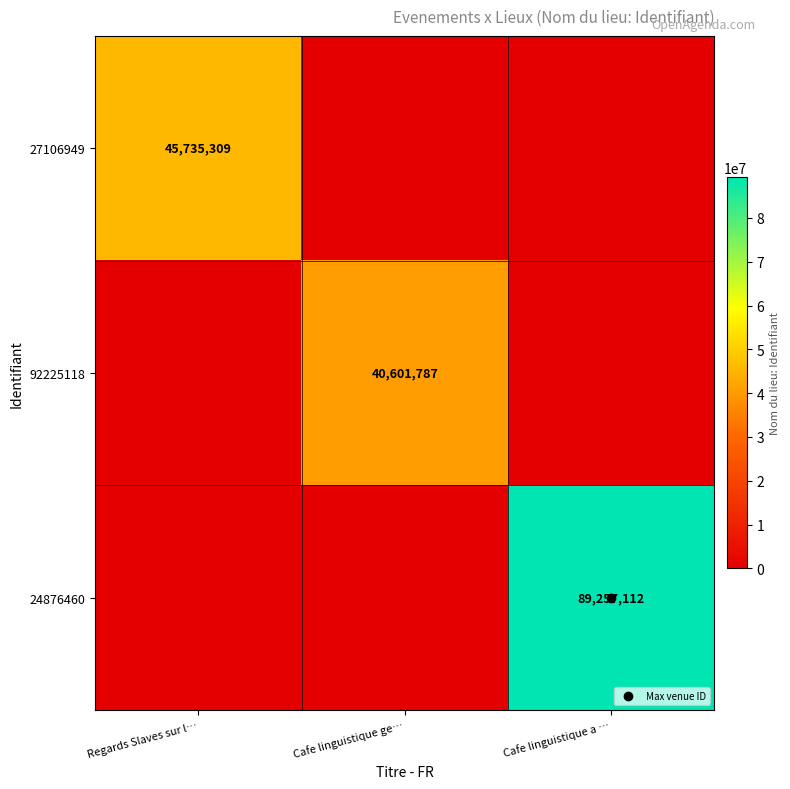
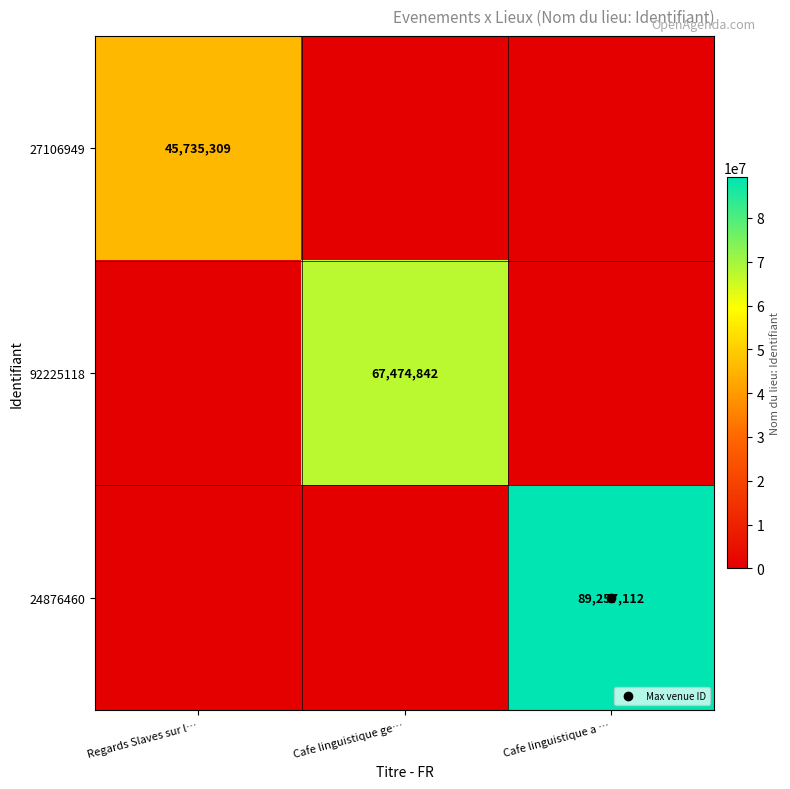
  {
    "27106949": {
      "Regards Slaves sur l…": "45,735,309"
    },
    "92225118": {
-     "Cafe linguistique ge…": "40,601,787"
+     "Cafe linguistique ge…": "67,474,842"
    }
  }
